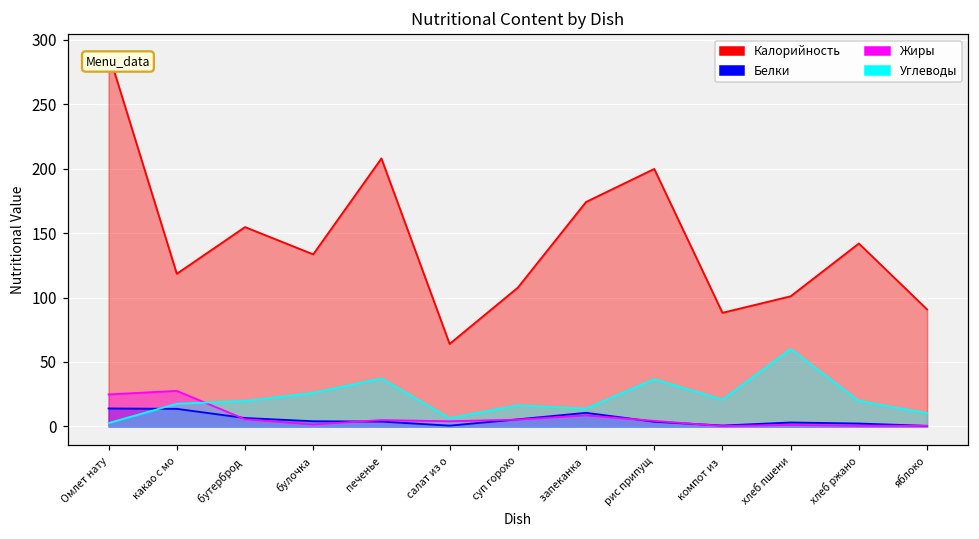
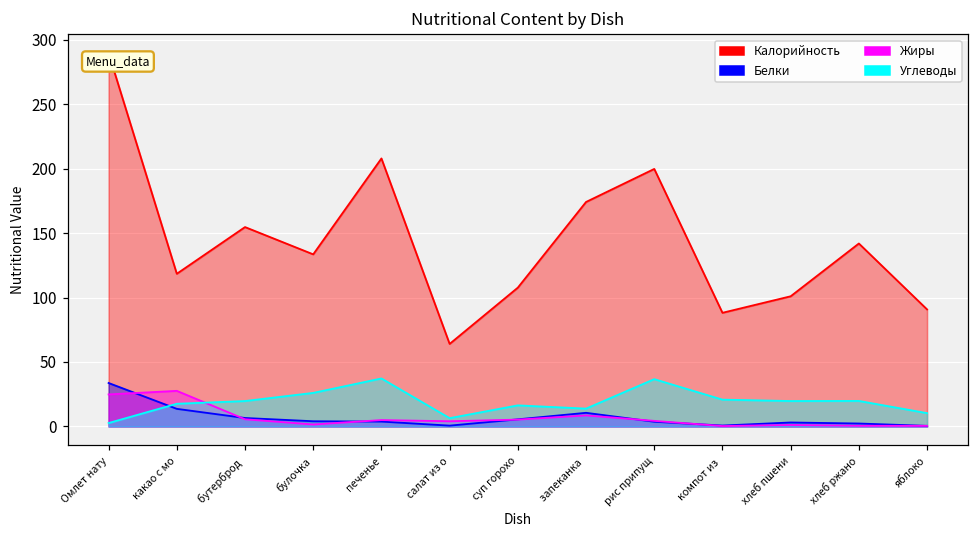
  {
    "Калорийность": {
      "какао с мо": 118,
      "бутерброд": 155,
      "булочка": 134,
      "печенье": 208,
      "салат из о": 64,
      "суп горохо": 108,
      "запеканка": 174,
      "рис припущ": 200,
      "компот из": 88,
      "хлеб пшени": 101,
      "хлеб ржано": 142,
      "яблоко": 91
    },
    "Белки": {
-     "Омлет нату": 14,
+     "Омлет нату": 34,
      "какао с мо": 14,
      "булочка": 4,
      "салат из о": 1
    },
    "Жиры": {
      "Омлет нату": 25,
      "какао с мо": 28,
      "булочка": 2,
      "салат из о": 4
    },
    "Углеводы": {
      "Омлет нату": 3,
      "какао с мо": 18,
      "бутерброд": 20,
      "булочка": 26,
      "печенье": 37,
      "салат из о": 6,
      "суп горохо": 16,
      "запеканка": 14,
      "рис припущ": 37,
      "компот из": 21,
-     "хлеб пшени": 60,
+     "хлеб пшени": 20,
      "хлеб ржано": 20,
      "яблоко": 10
    }
  }
